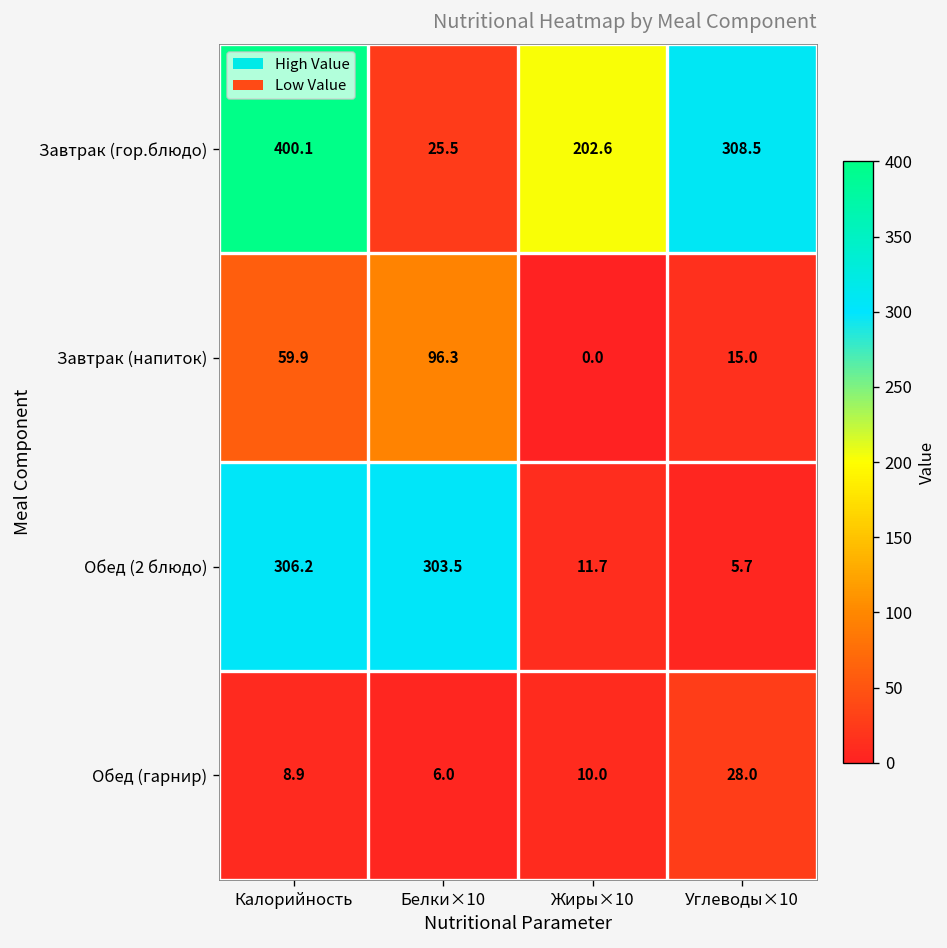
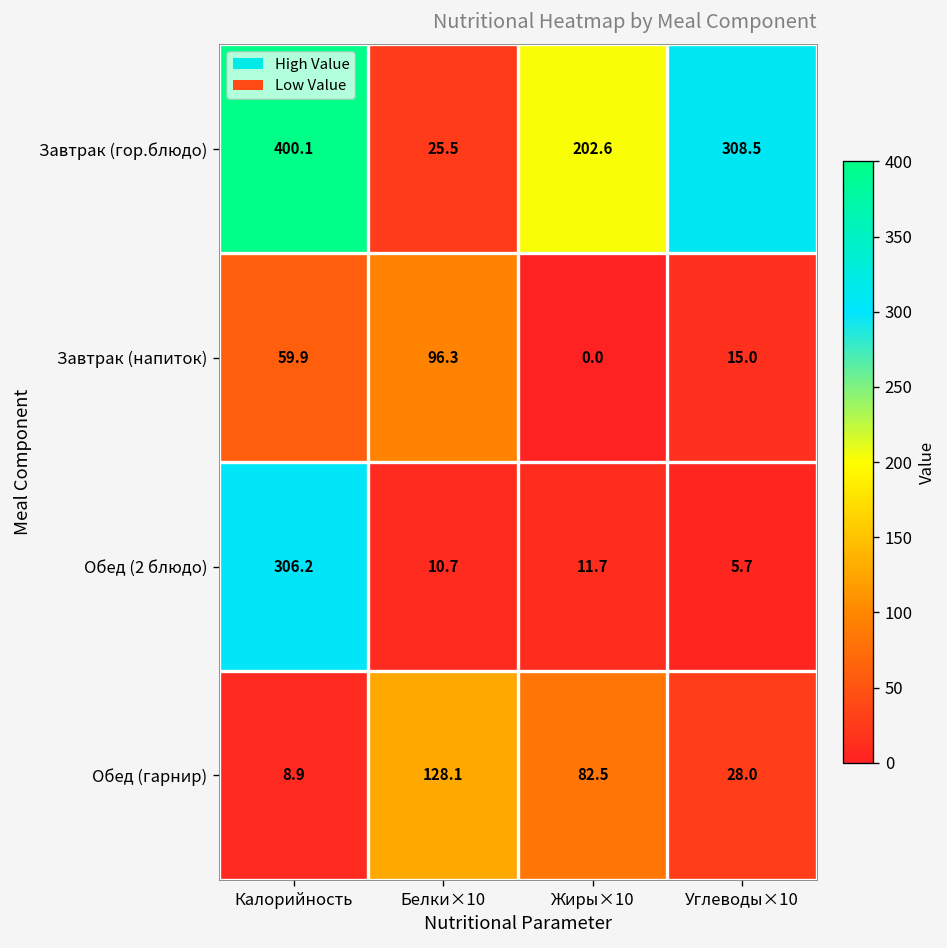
  {
    "Завтрак (гор.блюдо)": {
      "Калорийность": 400.1,
      "Белки×10": 25.5,
      "Жиры×10": 202.6,
      "Углеводы×10": 308.5
    },
    "Завтрак (напиток)": {
      "Калорийность": 59.9,
      "Белки×10": 96.3,
      "Жиры×10": 0.0,
      "Углеводы×10": 15.0
    },
    "Обед (2 блюдо)": {
      "Калорийность": 306.2,
-     "Белки×10": 303.5,
+     "Белки×10": 10.7,
      "Жиры×10": 11.7,
      "Углеводы×10": 5.7
    },
    "Обед (гарнир)": {
      "Калорийность": 8.9,
-     "Белки×10": 6.0,
-     "Жиры×10": 10.0,
+     "Белки×10": 128.1,
+     "Жиры×10": 82.5,
      "Углеводы×10": 28.0
    }
  }
